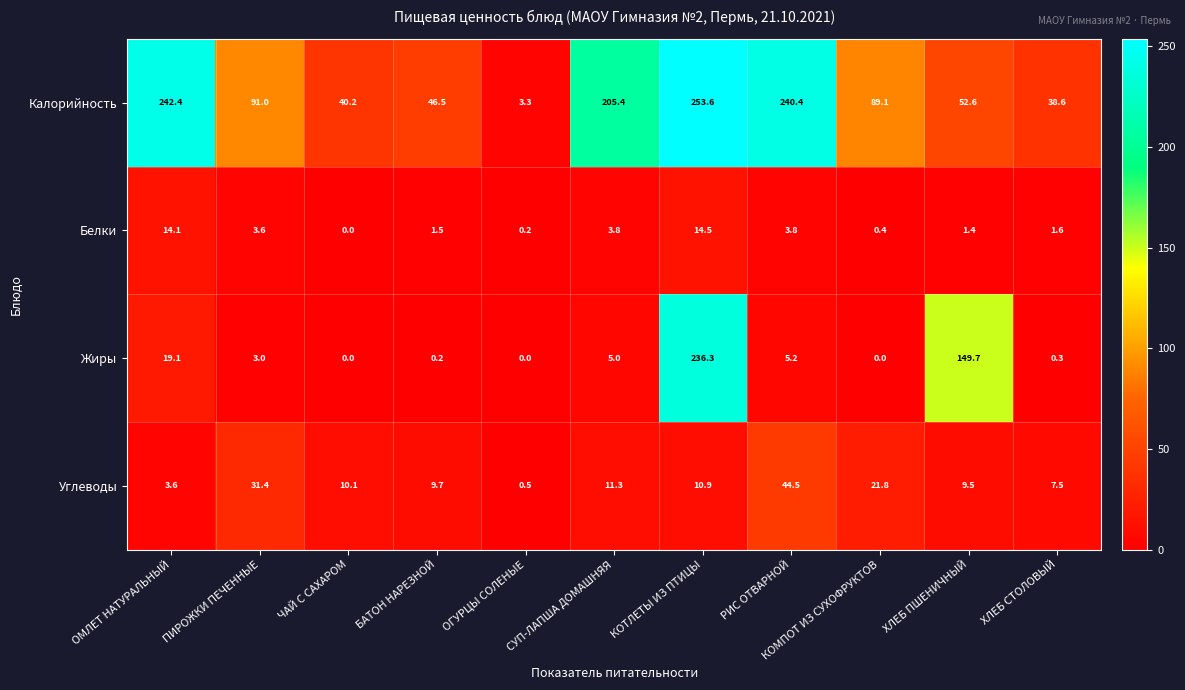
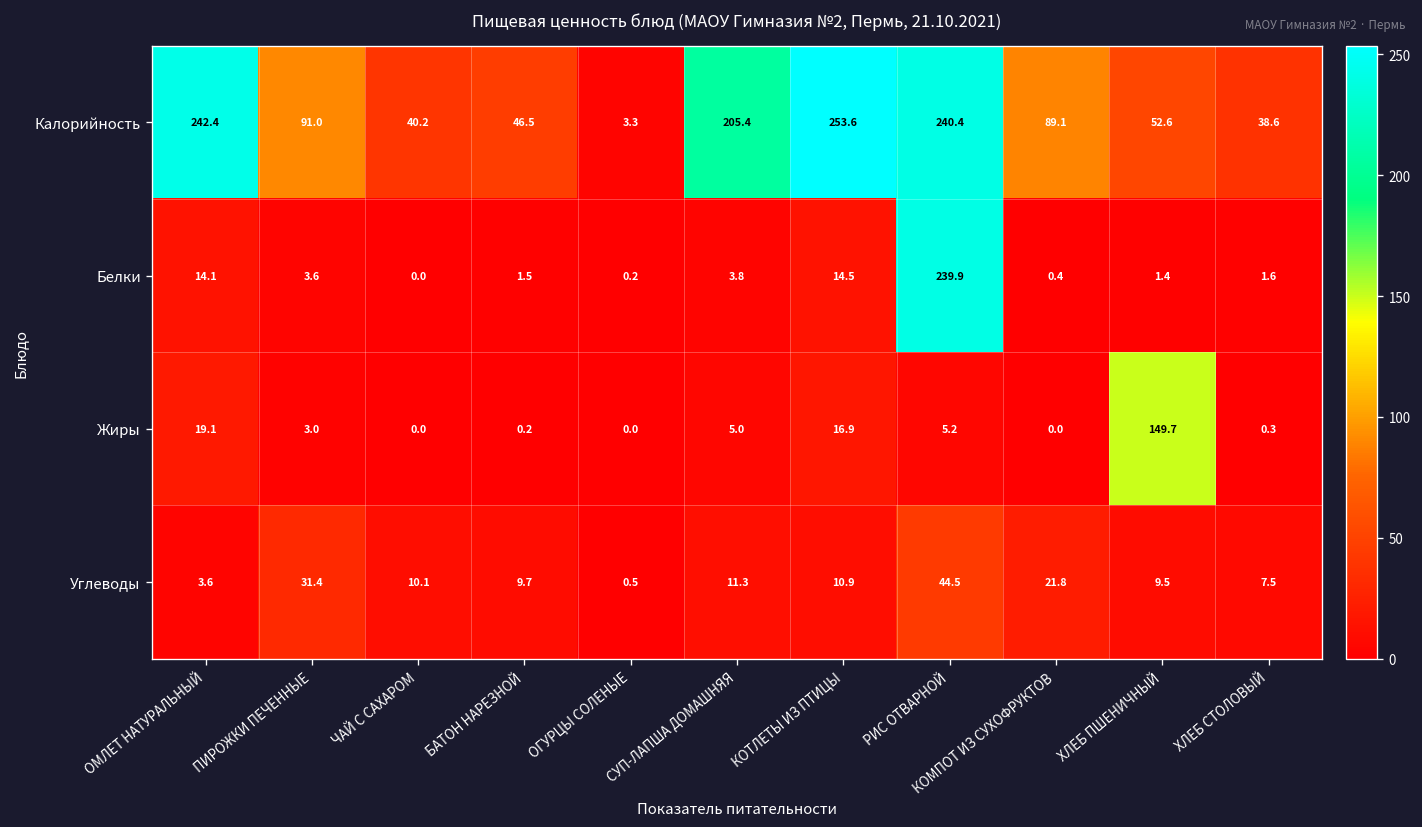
  {
    "Калорийность": {
      "ОМЛЕТ НАТУРАЛЬНЫЙ": 242.4,
      "ПИРОЖКИ ПЕЧЕННЫЕ": 91.0,
      "ЧАЙ С САХАРОМ": 40.2,
      "БАТОН НАРЕЗНОЙ": 46.5,
      "ОГУРЦЫ СОЛЕНЫЕ": 3.3,
      "СУП-ЛАПША ДОМАШНЯЯ": 205.4,
      "КОТЛЕТЫ ИЗ ПТИЦЫ": 253.6,
      "РИС ОТВАРНОЙ": 240.4,
      "КОМПОТ ИЗ СУХОФРУКТОВ": 89.1,
      "ХЛЕБ ПШЕНИЧНЫЙ": 52.6,
      "ХЛЕБ СТОЛОВЫЙ": 38.6
    },
    "Белки": {
      "ОМЛЕТ НАТУРАЛЬНЫЙ": 14.1,
      "ПИРОЖКИ ПЕЧЕННЫЕ": 3.6,
      "ЧАЙ С САХАРОМ": 0.0,
      "БАТОН НАРЕЗНОЙ": 1.5,
      "ОГУРЦЫ СОЛЕНЫЕ": 0.2,
      "СУП-ЛАПША ДОМАШНЯЯ": 3.8,
      "КОТЛЕТЫ ИЗ ПТИЦЫ": 14.5,
-     "РИС ОТВАРНОЙ": 3.8,
+     "РИС ОТВАРНОЙ": 239.9,
      "КОМПОТ ИЗ СУХОФРУКТОВ": 0.4,
      "ХЛЕБ ПШЕНИЧНЫЙ": 1.4,
      "ХЛЕБ СТОЛОВЫЙ": 1.6
    },
    "Жиры": {
      "ОМЛЕТ НАТУРАЛЬНЫЙ": 19.1,
      "ПИРОЖКИ ПЕЧЕННЫЕ": 3.0,
      "ЧАЙ С САХАРОМ": 0.0,
      "БАТОН НАРЕЗНОЙ": 0.2,
      "ОГУРЦЫ СОЛЕНЫЕ": 0.0,
      "СУП-ЛАПША ДОМАШНЯЯ": 5.0,
-     "КОТЛЕТЫ ИЗ ПТИЦЫ": 236.3,
+     "КОТЛЕТЫ ИЗ ПТИЦЫ": 16.9,
      "РИС ОТВАРНОЙ": 5.2,
      "КОМПОТ ИЗ СУХОФРУКТОВ": 0.0,
      "ХЛЕБ ПШЕНИЧНЫЙ": 149.7,
      "ХЛЕБ СТОЛОВЫЙ": 0.3
    },
    "Углеводы": {
      "ОМЛЕТ НАТУРАЛЬНЫЙ": 3.6,
      "ПИРОЖКИ ПЕЧЕННЫЕ": 31.4,
      "ЧАЙ С САХАРОМ": 10.1,
      "БАТОН НАРЕЗНОЙ": 9.7,
      "ОГУРЦЫ СОЛЕНЫЕ": 0.5,
      "СУП-ЛАПША ДОМАШНЯЯ": 11.3,
      "КОТЛЕТЫ ИЗ ПТИЦЫ": 10.9,
      "РИС ОТВАРНОЙ": 44.5,
      "КОМПОТ ИЗ СУХОФРУКТОВ": 21.8,
      "ХЛЕБ ПШЕНИЧНЫЙ": 9.5,
      "ХЛЕБ СТОЛОВЫЙ": 7.5
    }
  }
